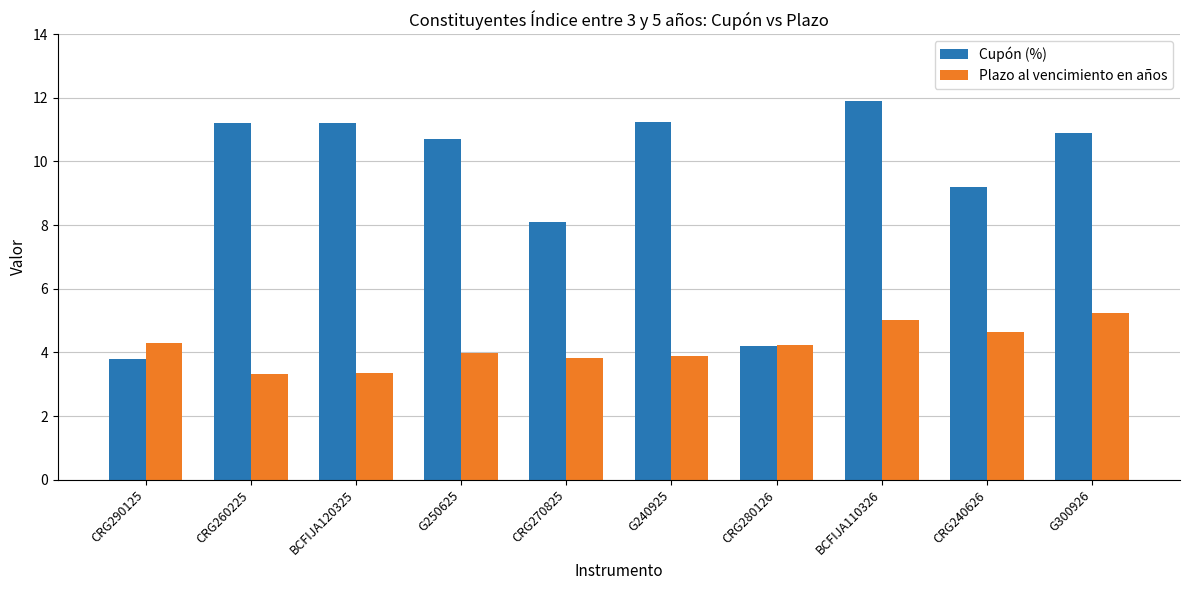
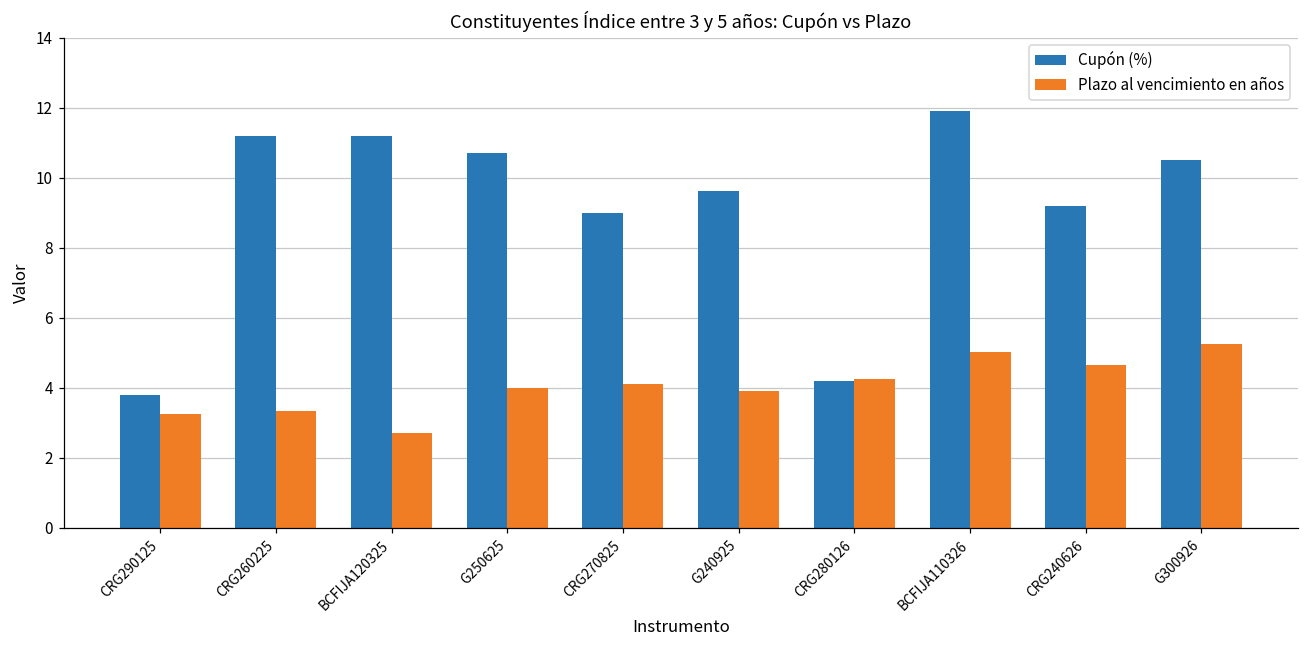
  {
    "Cupón (%)": {
      "CRG290125": 3.8,
      "CRG260225": 11.2,
      "BCFIJA120325": 11.2,
      "G250625": 10.7,
-     "CRG270825": 8.1,
-     "G240925": 11.3,
+     "CRG270825": 9.0,
+     "G240925": 9.6,
      "CRG280126": 4.2,
      "BCFIJA110326": 11.9,
      "CRG240626": 9.2,
-     "G300926": 10.9
+     "G300926": 10.5
    },
    "Plazo al vencimiento en años": {
-     "CRG290125": 4.3,
+     "CRG290125": 3.3,
      "CRG260225": 3.3,
-     "BCFIJA120325": 3.4,
+     "BCFIJA120325": 2.7,
      "G250625": 4.0,
-     "CRG270825": 3.8,
+     "CRG270825": 4.1,
      "G240925": 3.9,
      "CRG280126": 4.2,
      "BCFIJA110326": 5.0,
      "CRG240626": 4.7,
      "G300926": 5.3
    }
  }
